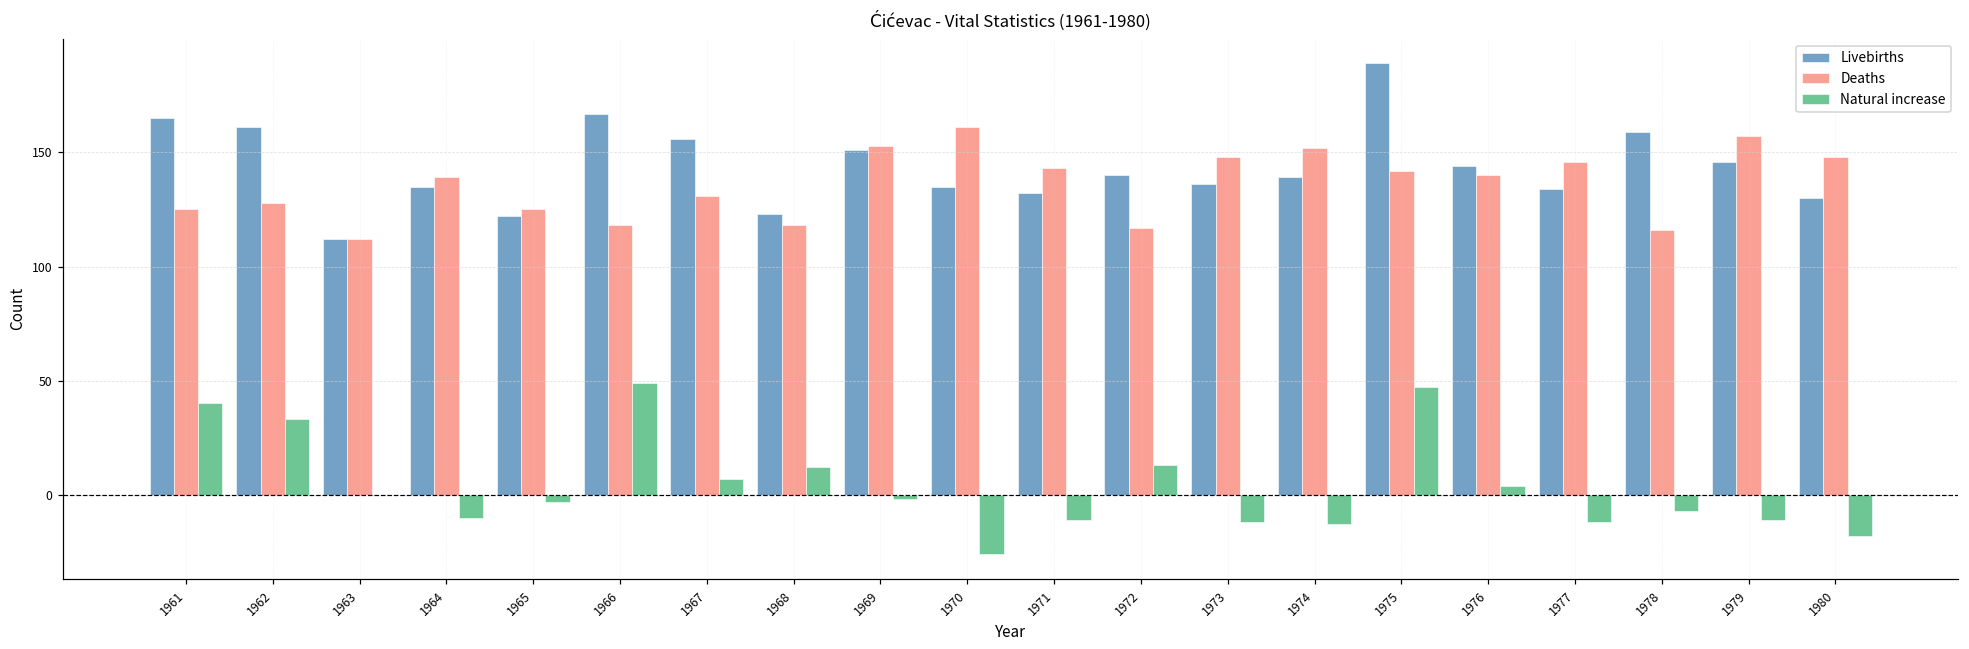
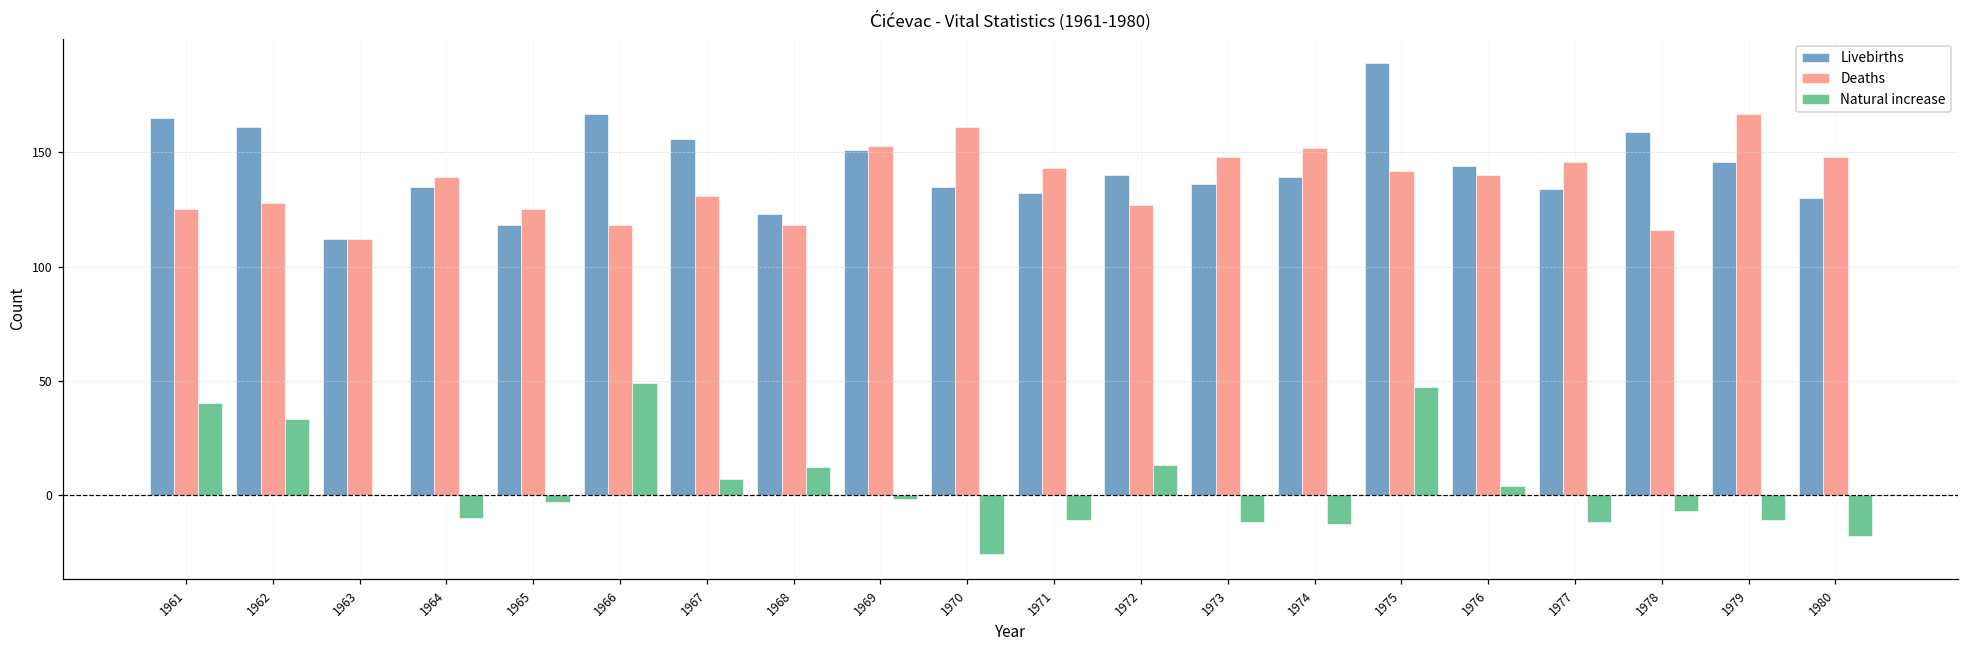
  {
    "Livebirths": {
      "1961": 165,
      "1962": 161,
      "1963": 112,
      "1964": 135,
-     "1965": 122,
+     "1965": 118,
      "1966": 167,
      "1967": 156,
      "1968": 123,
      "1969": 151,
      "1970": 135,
      "1971": 132,
      "1972": 140,
      "1973": 136,
      "1974": 139,
      "1975": 189,
      "1976": 144,
      "1977": 134,
      "1978": 159,
      "1979": 146,
      "1980": 130
    },
    "Deaths": {
      "1961": 125,
      "1962": 128,
      "1963": 112,
      "1964": 139,
      "1965": 125,
      "1966": 118,
      "1967": 131,
      "1968": 118,
      "1969": 153,
      "1970": 161,
      "1971": 143,
-     "1972": 117,
+     "1972": 127,
      "1973": 148,
      "1974": 152,
      "1975": 142,
      "1976": 140,
      "1977": 146,
      "1978": 116,
-     "1979": 157,
+     "1979": 167,
      "1980": 148
    },
    "Natural increase": {
      "1961": 40,
      "1962": 33,
      "1963": 0,
      "1964": -10,
      "1965": -3,
      "1966": 49,
      "1967": 7,
      "1968": 12,
      "1969": -2,
      "1970": -26,
      "1971": -11,
      "1972": 13,
      "1973": -12,
      "1974": -13,
      "1975": 47,
      "1976": 4,
      "1977": -12,
      "1978": -7,
      "1979": -11,
      "1980": -18
    }
  }
